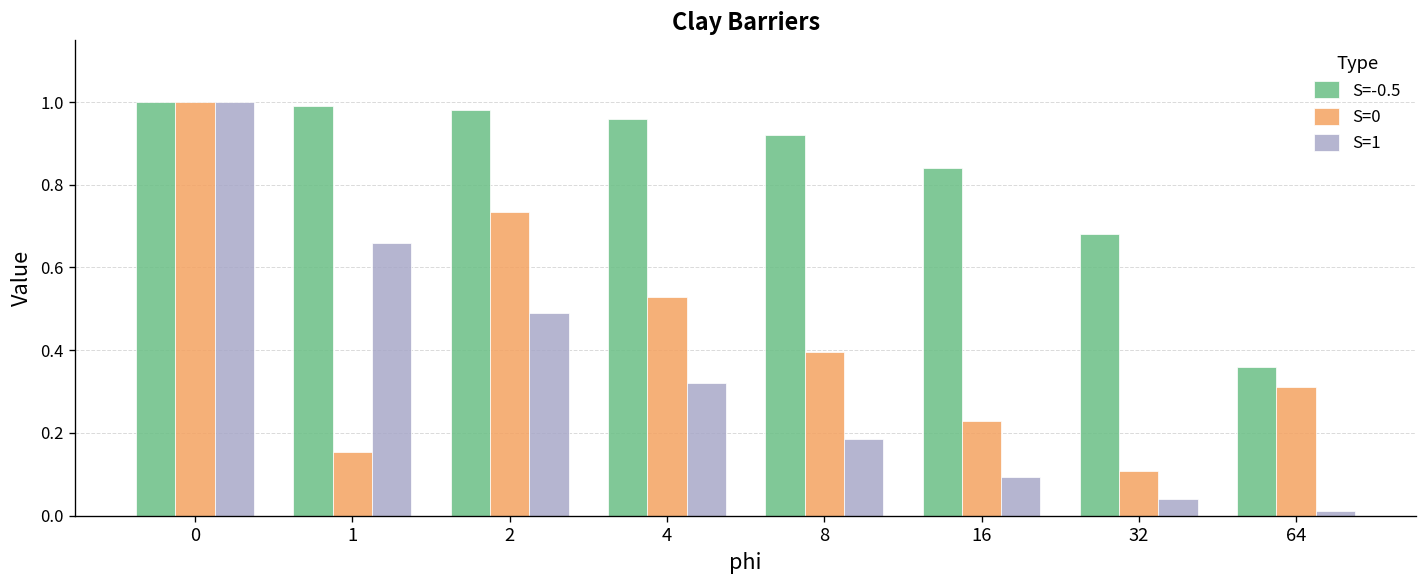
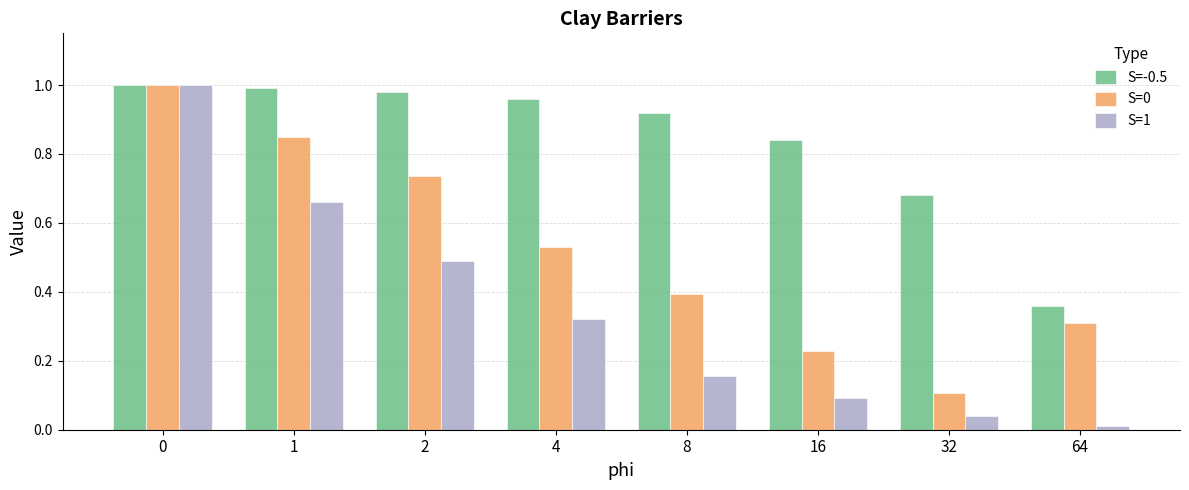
  {
    "S=-0.5": {
      "0": 1.00,
      "1": 0.99,
      "2": 0.98,
      "4": 0.96,
      "8": 0.92,
      "16": 0.84,
      "32": 0.68,
      "64": 0.36
    },
    "S=0": {
      "0": 1.00,
-     "1": 0.15,
+     "1": 0.85,
      "2": 0.74,
      "4": 0.53,
      "8": 0.39,
      "16": 0.23,
      "32": 0.11,
      "64": 0.31
    },
    "S=1": {
      "0": 1.00,
      "1": 0.66,
      "2": 0.49,
      "4": 0.32,
-     "8": 0.18,
+     "8": 0.16,
      "16": 0.09,
      "32": 0.04,
      "64": 0.01
    }
  }
